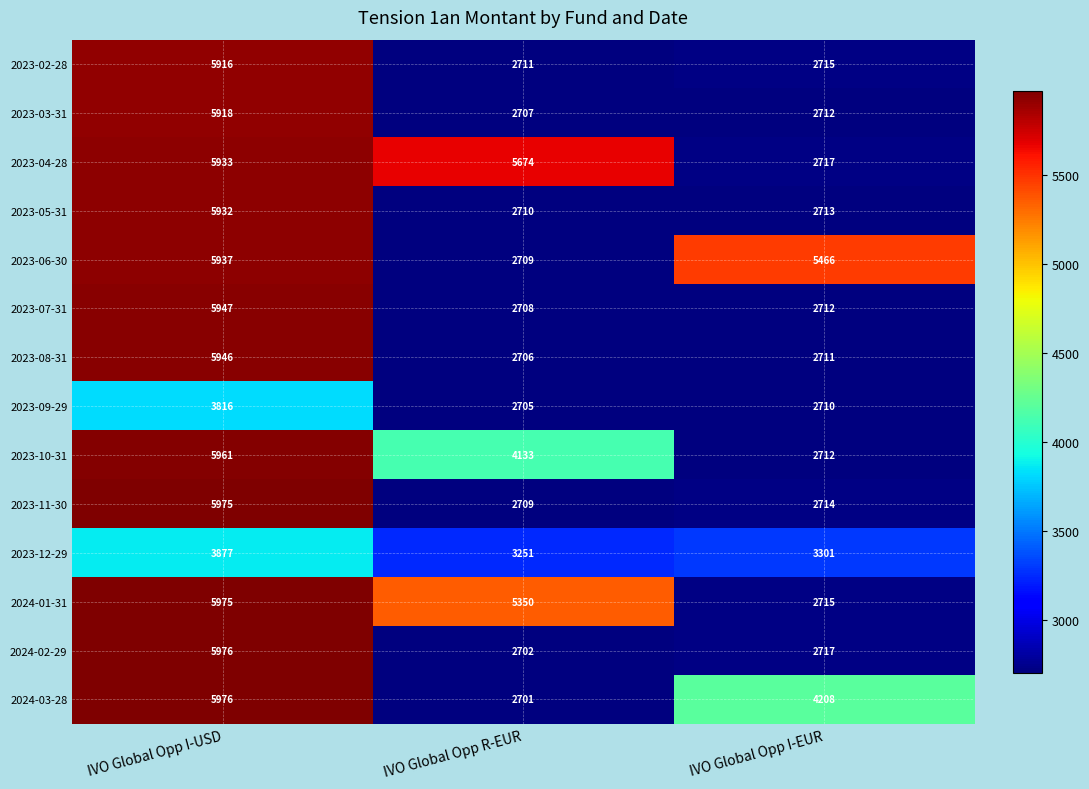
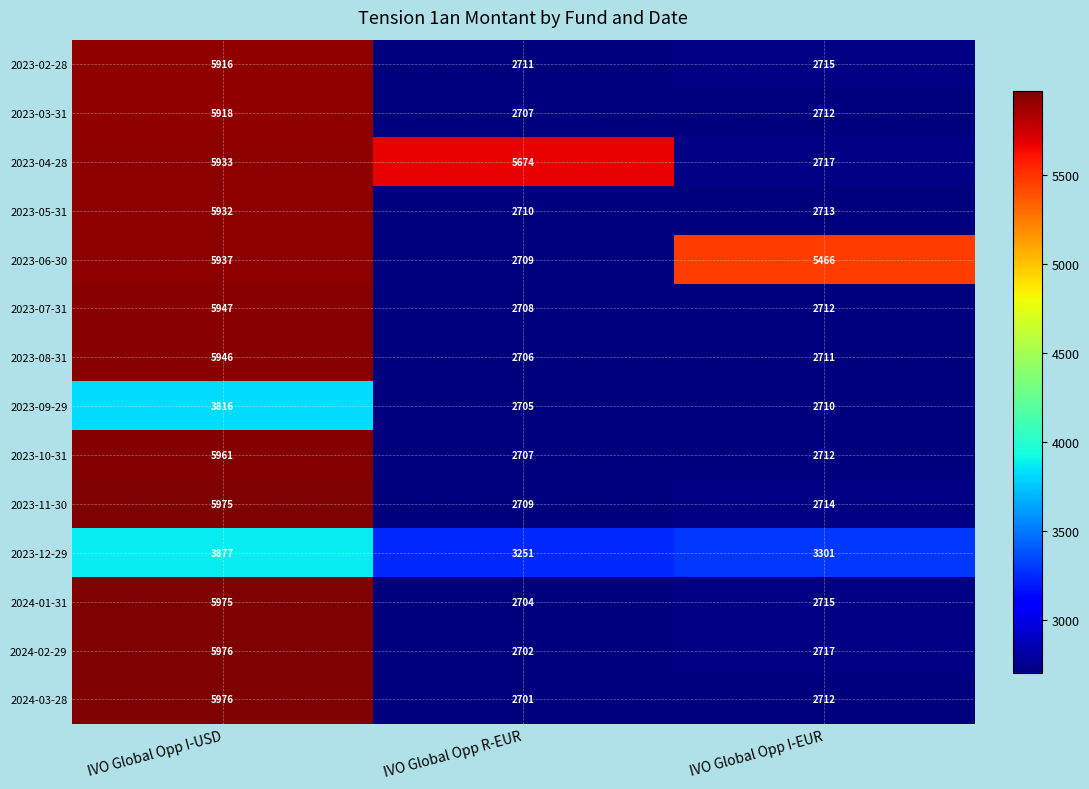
  {
    "2023-02-28": {
      "IVO Global Opp I-USD": 5916,
      "IVO Global Opp R-EUR": 2711,
      "IVO Global Opp I-EUR": 2715
    },
    "2023-03-31": {
      "IVO Global Opp I-USD": 5918,
      "IVO Global Opp R-EUR": 2707,
      "IVO Global Opp I-EUR": 2712
    },
    "2023-04-28": {
      "IVO Global Opp I-USD": 5933,
      "IVO Global Opp R-EUR": 5674,
      "IVO Global Opp I-EUR": 2717
    },
    "2023-05-31": {
      "IVO Global Opp I-USD": 5932,
      "IVO Global Opp R-EUR": 2710,
      "IVO Global Opp I-EUR": 2713
    },
    "2023-06-30": {
      "IVO Global Opp I-USD": 5937,
      "IVO Global Opp R-EUR": 2709,
      "IVO Global Opp I-EUR": 5466
    },
    "2023-07-31": {
      "IVO Global Opp I-USD": 5947,
      "IVO Global Opp R-EUR": 2708,
      "IVO Global Opp I-EUR": 2712
    },
    "2023-08-31": {
      "IVO Global Opp I-USD": 5946,
      "IVO Global Opp R-EUR": 2706,
      "IVO Global Opp I-EUR": 2711
    },
    "2023-09-29": {
      "IVO Global Opp I-USD": 3816,
      "IVO Global Opp R-EUR": 2705,
      "IVO Global Opp I-EUR": 2710
    },
    "2023-10-31": {
      "IVO Global Opp I-USD": 5961,
-     "IVO Global Opp R-EUR": 4133,
+     "IVO Global Opp R-EUR": 2707,
      "IVO Global Opp I-EUR": 2712
    },
    "2023-11-30": {
      "IVO Global Opp I-USD": 5975,
      "IVO Global Opp R-EUR": 2709,
      "IVO Global Opp I-EUR": 2714
    },
    "2023-12-29": {
      "IVO Global Opp I-USD": 3877,
      "IVO Global Opp R-EUR": 3251,
      "IVO Global Opp I-EUR": 3301
    },
    "2024-01-31": {
      "IVO Global Opp I-USD": 5975,
-     "IVO Global Opp R-EUR": 5350,
+     "IVO Global Opp R-EUR": 2704,
      "IVO Global Opp I-EUR": 2715
    },
    "2024-02-29": {
      "IVO Global Opp I-USD": 5976,
      "IVO Global Opp R-EUR": 2702,
      "IVO Global Opp I-EUR": 2717
    },
    "2024-03-28": {
      "IVO Global Opp I-USD": 5976,
      "IVO Global Opp R-EUR": 2701,
-     "IVO Global Opp I-EUR": 4208
+     "IVO Global Opp I-EUR": 2712
    }
  }
